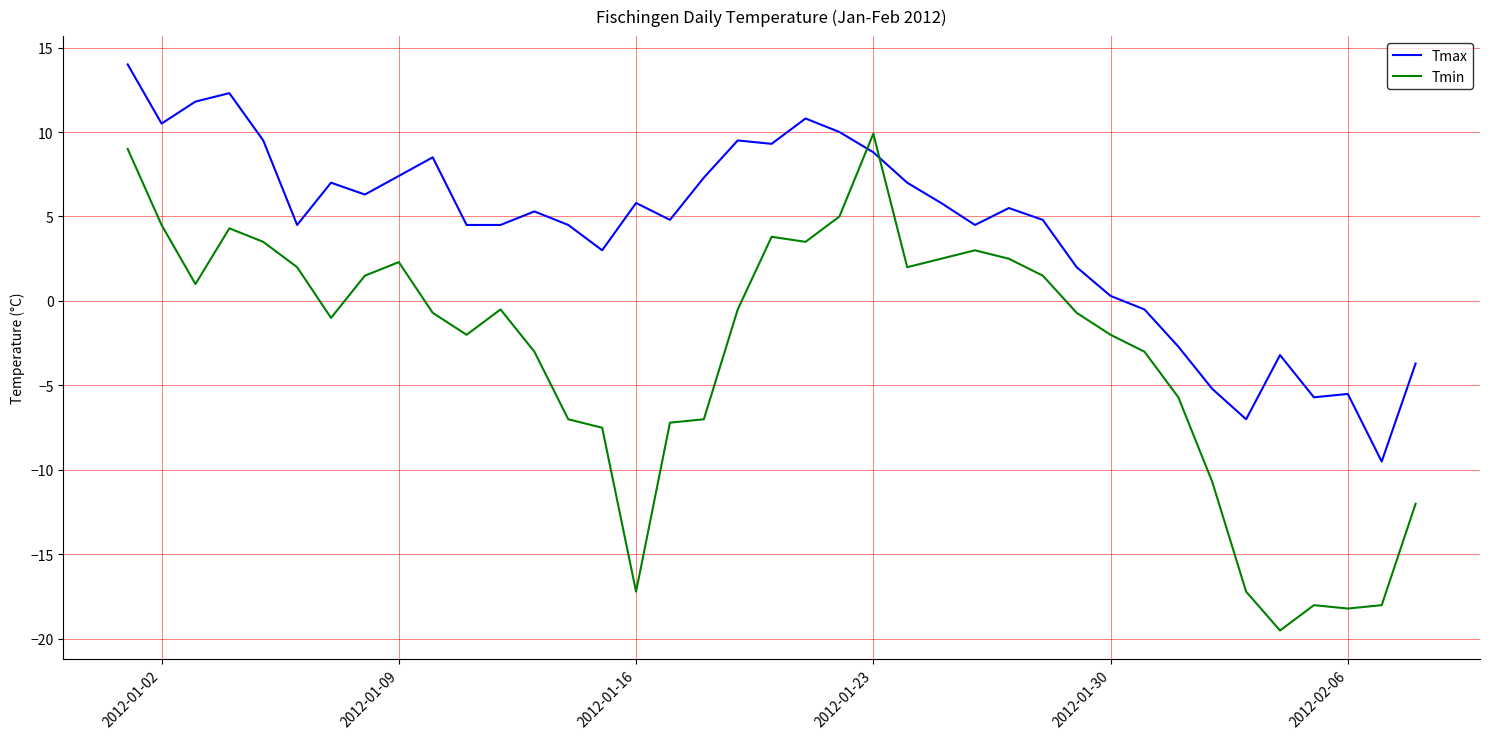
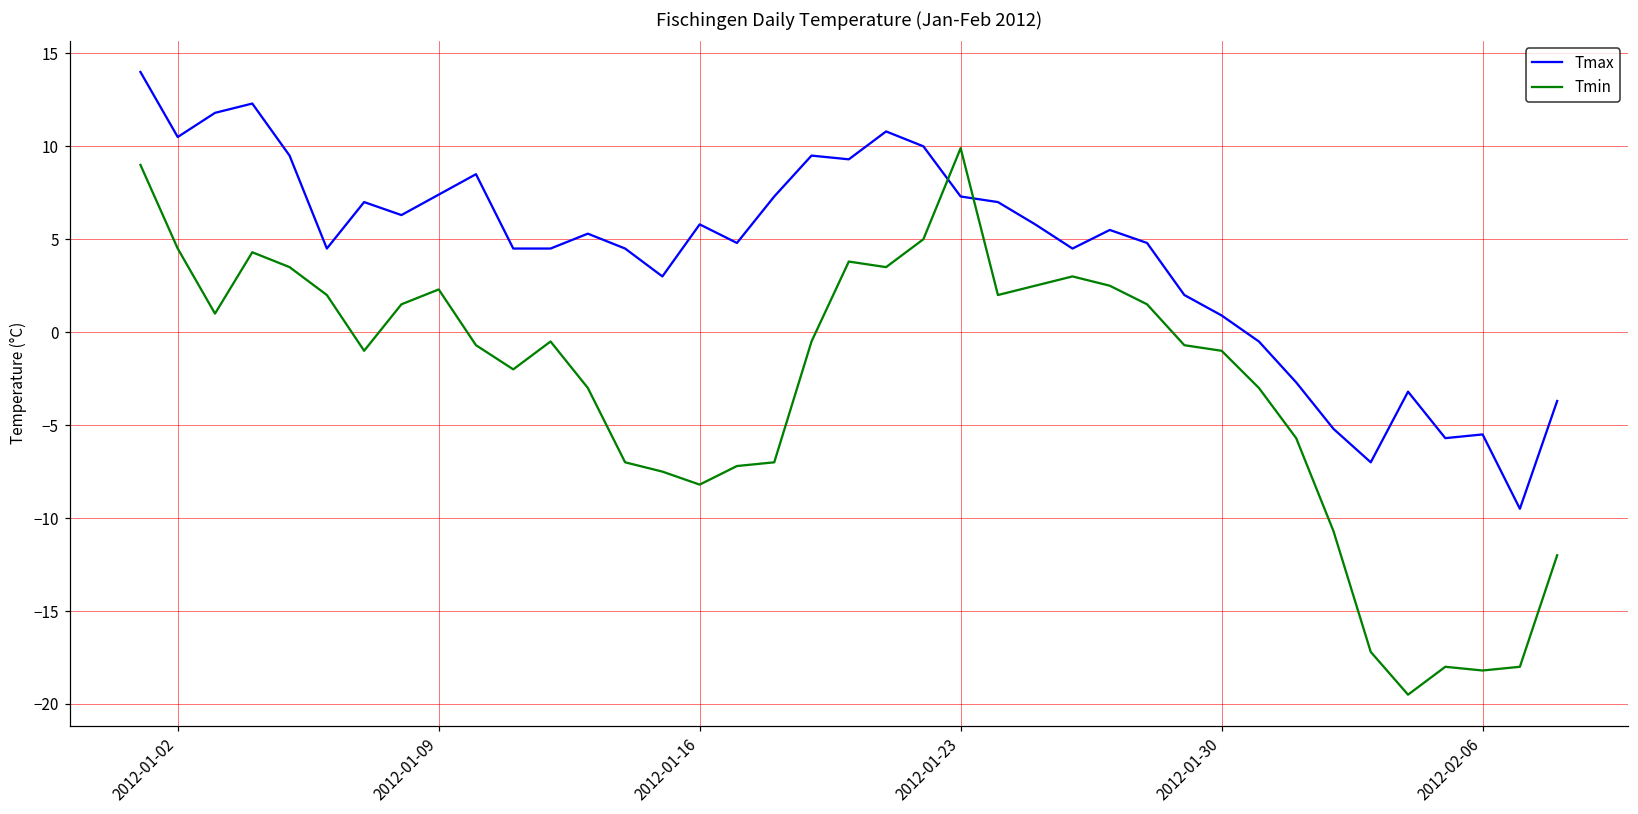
  {
    "Tmax": {
      "2012-01-02": 10.5,
      "2012-01-09": 7.4,
      "2012-01-16": 5.8,
-     "2012-01-23": 8.8,
-     "2012-01-30": 0.3,
+     "2012-01-23": 7.3,
+     "2012-01-30": 0.9,
      "2012-02-06": -5.5
    },
    "Tmin": {
      "2012-01-02": 4.5,
      "2012-01-09": 2.3,
-     "2012-01-16": -17.2,
+     "2012-01-16": -8.2,
      "2012-01-23": 9.9,
-     "2012-01-30": -2,
+     "2012-01-30": -1,
      "2012-02-06": -18.2
    }
  }
